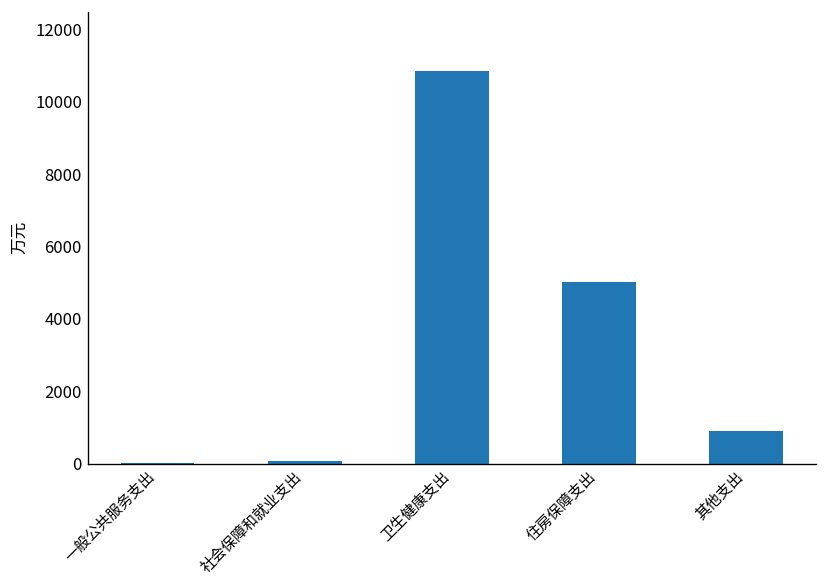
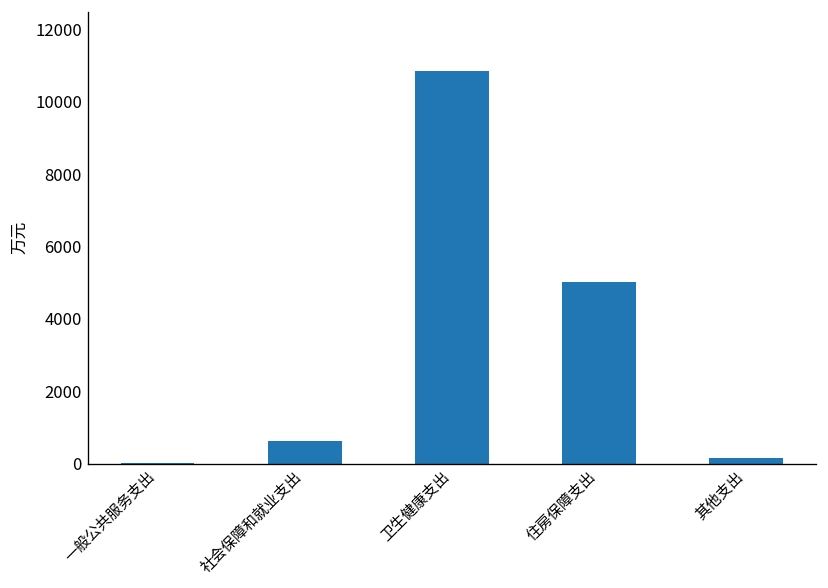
  {
-   "社会保障和就业支出": 100,
+   "社会保障和就业支出": 600,
    "卫生健康支出": 10800,
    "住房保障支出": 5000,
-   "其他支出": 900
+   "其他支出": 100
  }
